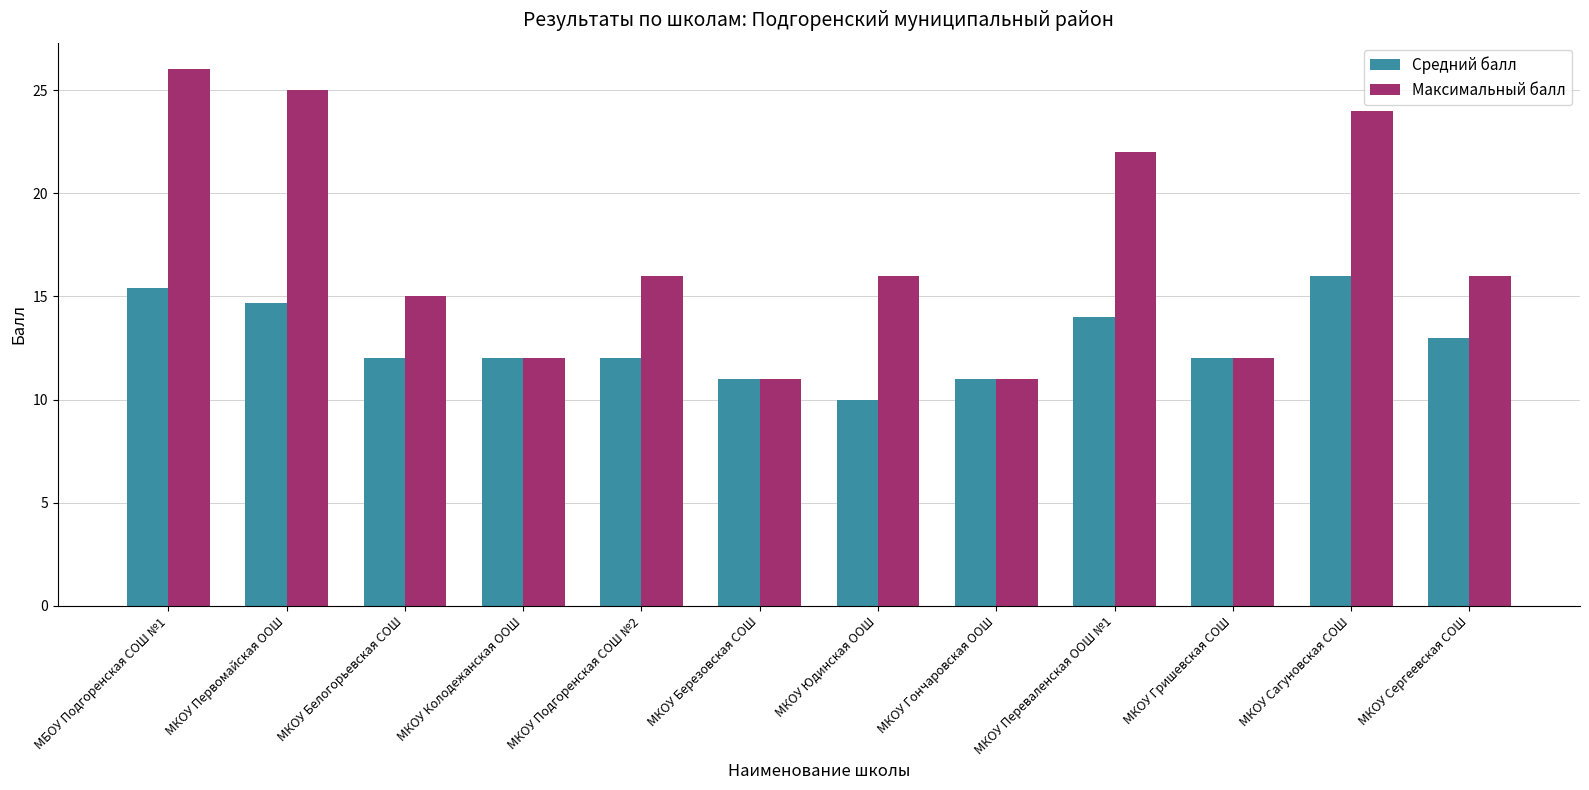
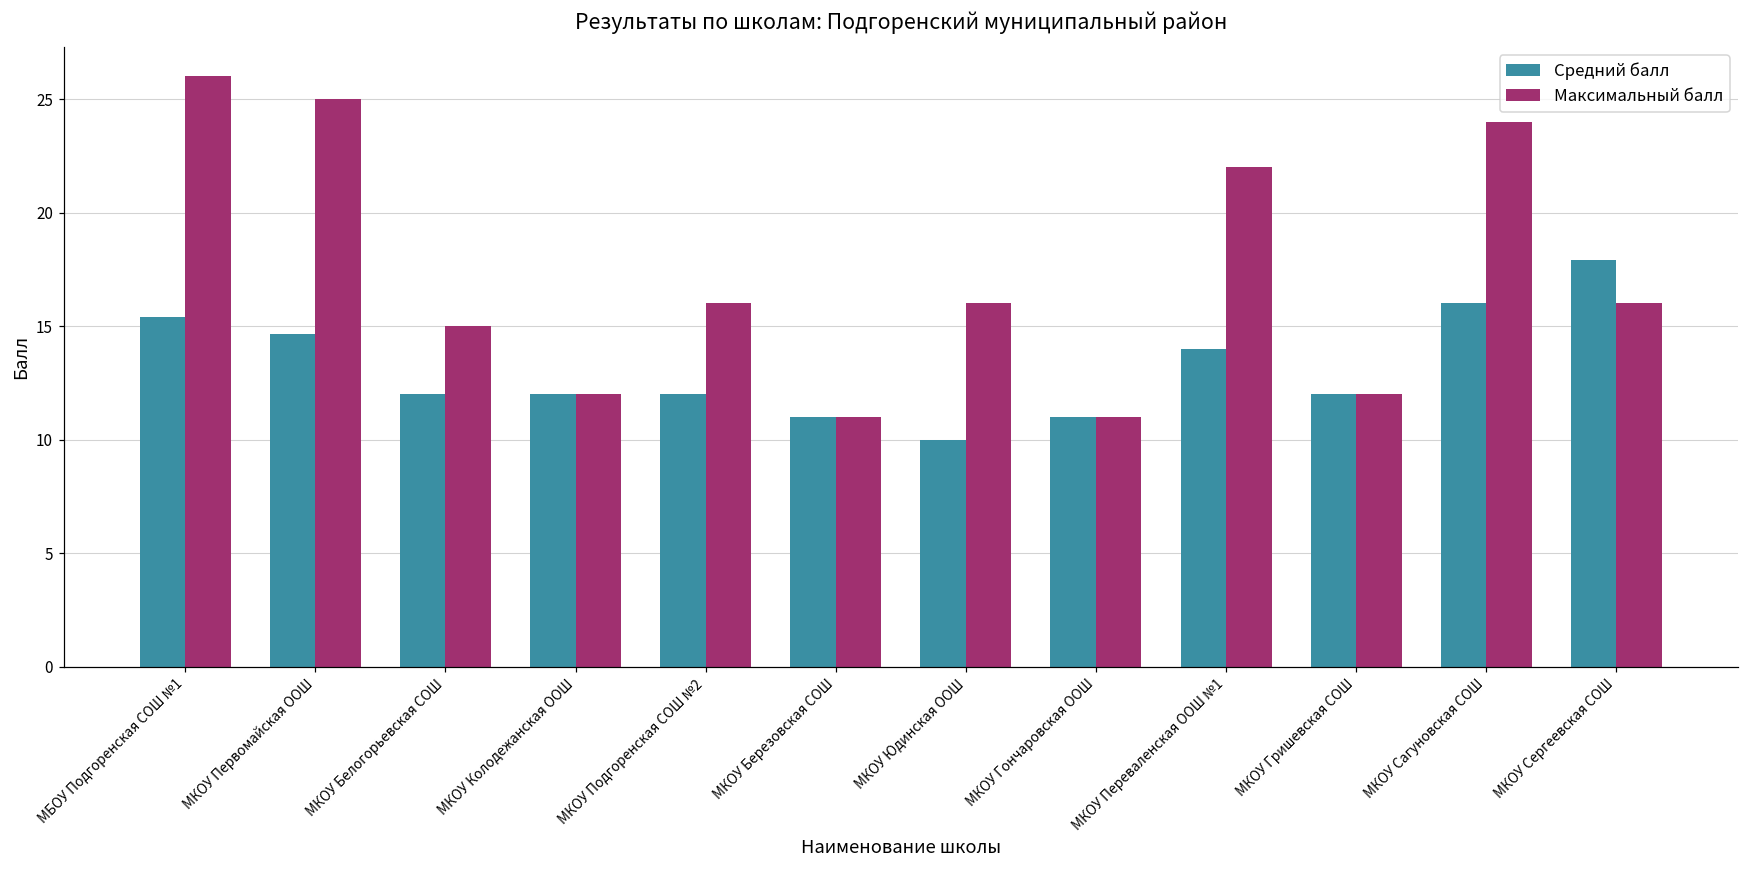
  {
    "Средний балл": {
      "МБОУ Подгоренская СОШ №1": 15.4,
      "МКОУ Первомайская ООШ": 14.7,
      "МКОУ Белогорьевская СОШ": 12.0,
      "МКОУ Колодежанская ООШ": 12.0,
      "МКОУ Подгоренская СОШ №2": 12.0,
      "МКОУ Березовская СОШ": 11.0,
      "МКОУ Юдинская ООШ": 10.0,
      "МКОУ Гончаровская ООШ": 11.0,
      "МКОУ Переваленская ООШ №1": 14.0,
      "МКОУ Гришевская СОШ": 12.0,
      "МКОУ Сагуновская СОШ": 16.0,
-     "МКОУ Сергеевская СОШ": 13.0
+     "МКОУ Сергеевская СОШ": 17.9
    },
    "Максимальный балл": {
      "МБОУ Подгоренская СОШ №1": 26.0,
      "МКОУ Первомайская ООШ": 25.0,
      "МКОУ Белогорьевская СОШ": 15.0,
      "МКОУ Колодежанская ООШ": 12.0,
      "МКОУ Подгоренская СОШ №2": 16.0,
      "МКОУ Березовская СОШ": 11.0,
      "МКОУ Юдинская ООШ": 16.0,
      "МКОУ Гончаровская ООШ": 11.0,
      "МКОУ Переваленская ООШ №1": 22.0,
      "МКОУ Гришевская СОШ": 12.0,
      "МКОУ Сагуновская СОШ": 24.0,
      "МКОУ Сергеевская СОШ": 16.0
    }
  }
